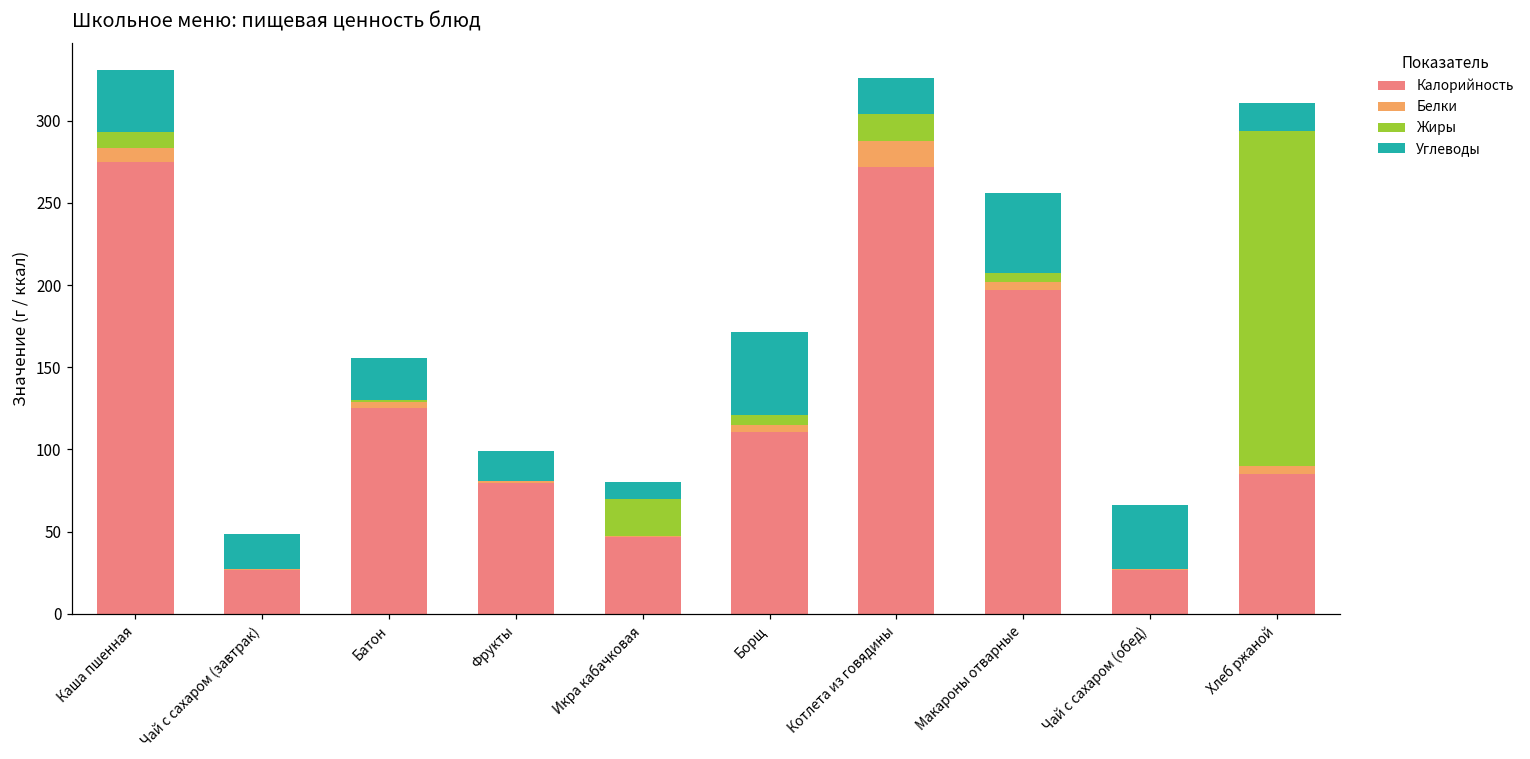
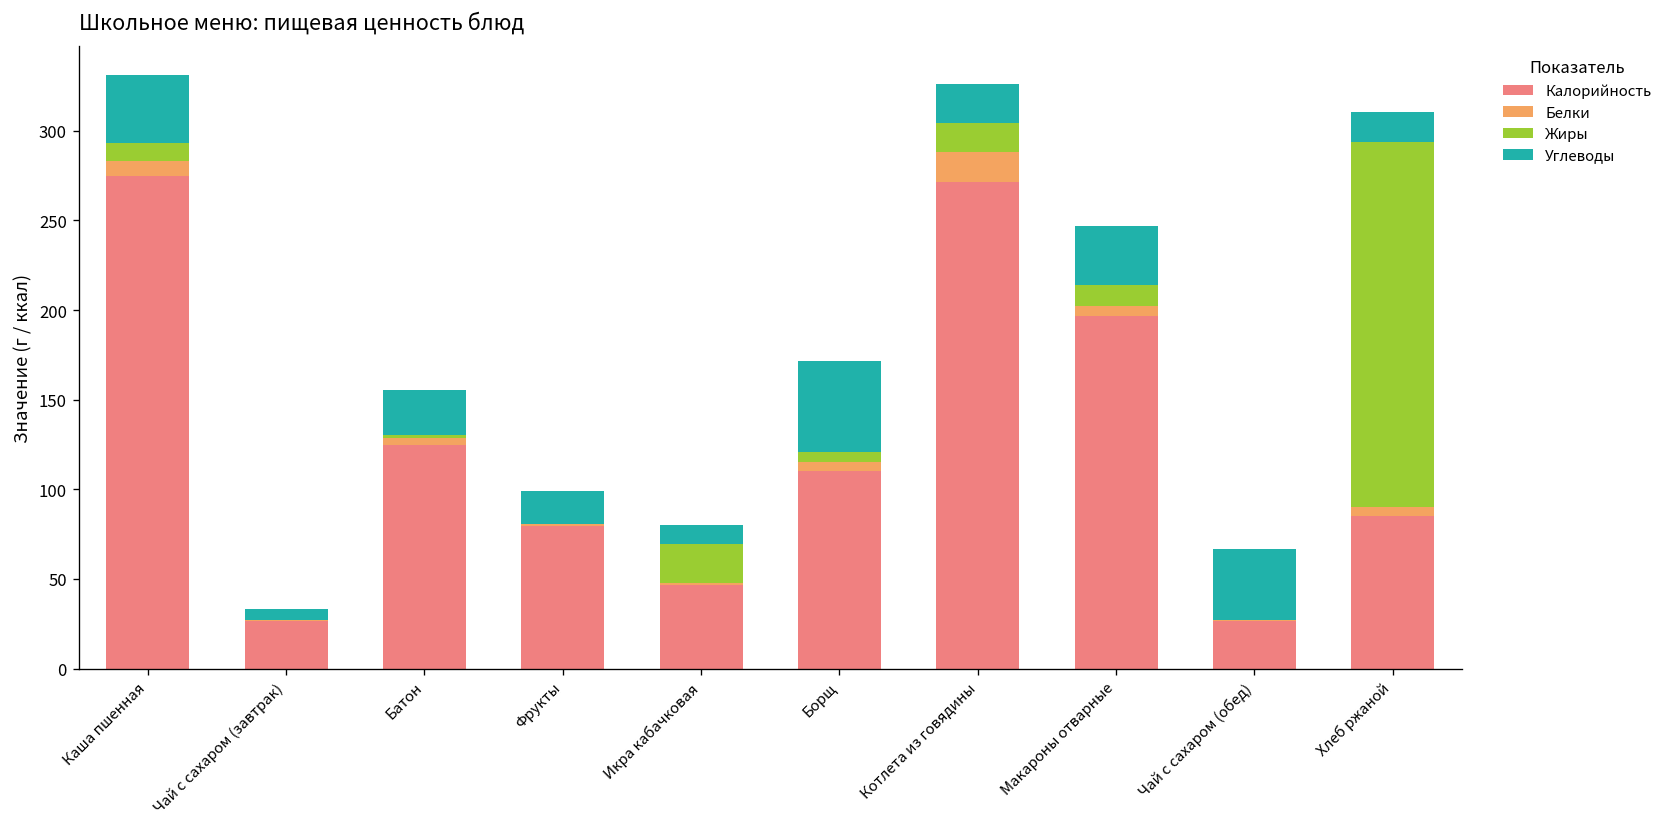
  {
    "Жиры": {
      "Каша пшенная": 10,
      "Чай с сахаром (завтрак)": 0,
      "Икра кабачковая": 22,
      "Борщ": 6,
      "Котлета из говядины": 16,
-     "Макароны отварные": 5,
+     "Макароны отварные": 12,
      "Чай с сахаром (обед)": 0,
      "Хлеб ржаной": 204
    },
    "Углеводы": {
      "Каша пшенная": 38,
-     "Чай с сахаром (завтрак)": 21,
+     "Чай с сахаром (завтрак)": 7,
      "Батон": 26,
      "Фрукты": 18,
      "Икра кабачковая": 10,
      "Борщ": 51,
      "Котлета из говядины": 22,
-     "Макароны отварные": 49,
+     "Макароны отварные": 33,
      "Чай с сахаром (обед)": 40,
      "Хлеб ржаной": 17
    }
  }
